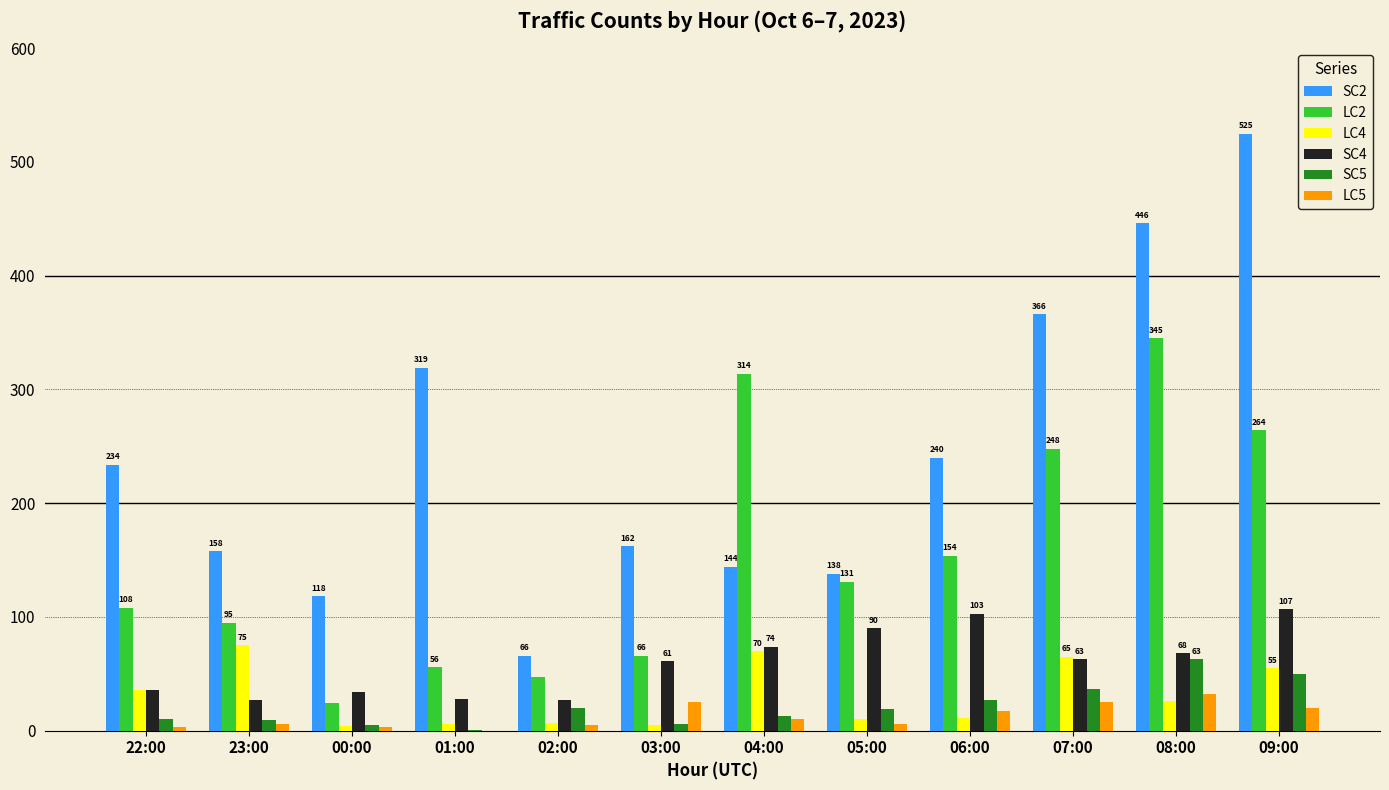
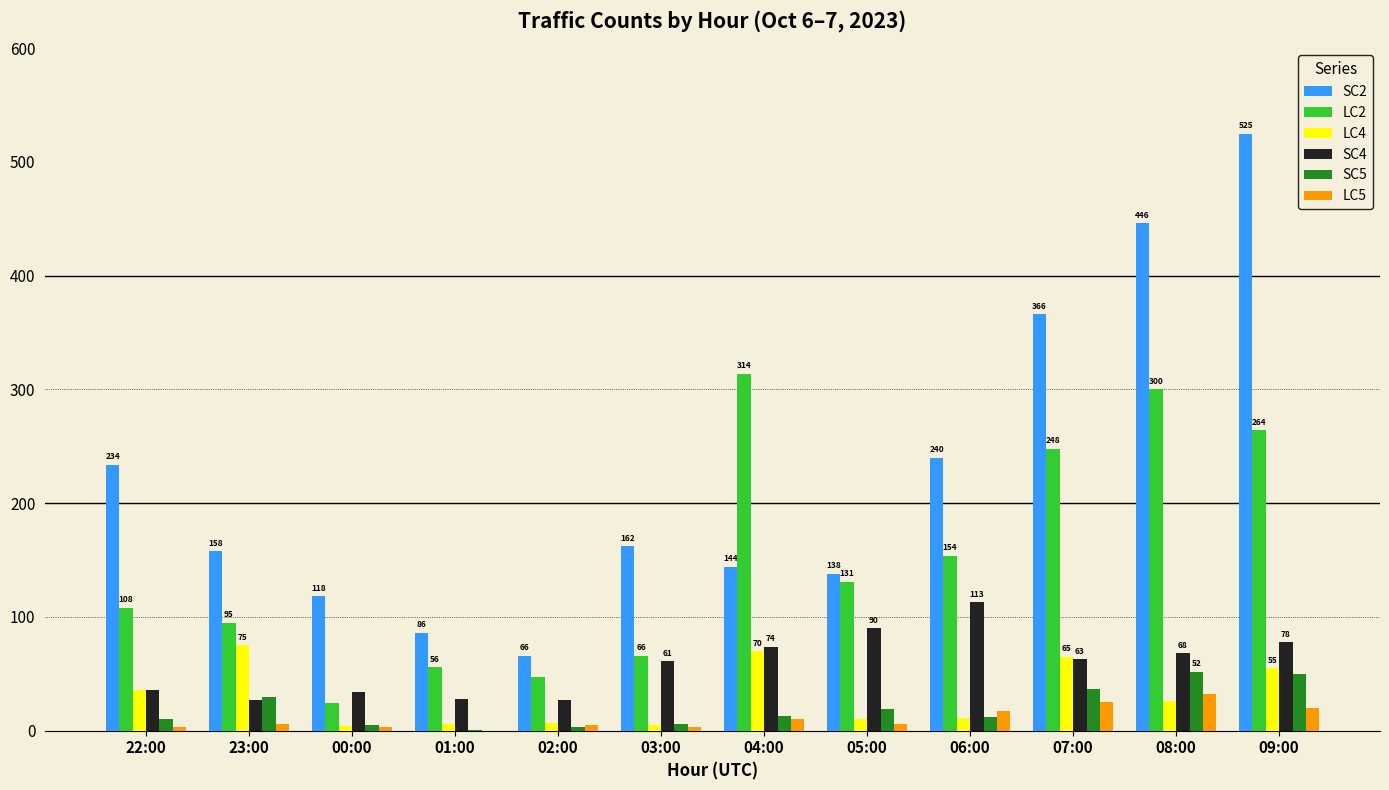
  {
    "SC2": {
      "22:00": 234,
      "23:00": 158,
      "00:00": 118,
-     "01:00": 319,
+     "01:00": 86,
      "02:00": 66,
      "03:00": 162,
      "04:00": 144,
      "05:00": 138,
      "06:00": 240,
      "07:00": 366,
      "08:00": 446,
      "09:00": 525
    },
    "LC2": {
      "22:00": 108,
      "23:00": 95,
      "01:00": 56,
      "03:00": 66,
      "04:00": 314,
      "05:00": 131,
      "06:00": 154,
      "07:00": 248,
-     "08:00": 345,
+     "08:00": 300,
      "09:00": 264
    },
    "LC4": {
      "23:00": 75,
      "04:00": 70,
      "07:00": 65,
      "09:00": 55
    },
    "SC4": {
      "03:00": 61,
      "04:00": 74,
      "05:00": 90,
-     "06:00": 103,
+     "06:00": 113,
      "07:00": 63,
      "08:00": 68,
-     "09:00": 107
+     "09:00": 78
    },
    "SC5": {
-     "23:00": 9,
-     "02:00": 20,
-     "06:00": 27,
-     "08:00": 63
+     "23:00": 30,
+     "02:00": 3,
+     "06:00": 12,
+     "08:00": 52
    },
    "LC5": {
      "22:00": 3,
      "23:00": 6,
      "00:00": 3,
      "01:00": 0,
      "02:00": 5,
-     "03:00": 25,
+     "03:00": 3,
      "04:00": 10,
      "05:00": 6,
      "06:00": 17,
      "07:00": 25,
      "08:00": 32,
      "09:00": 20
    }
  }
